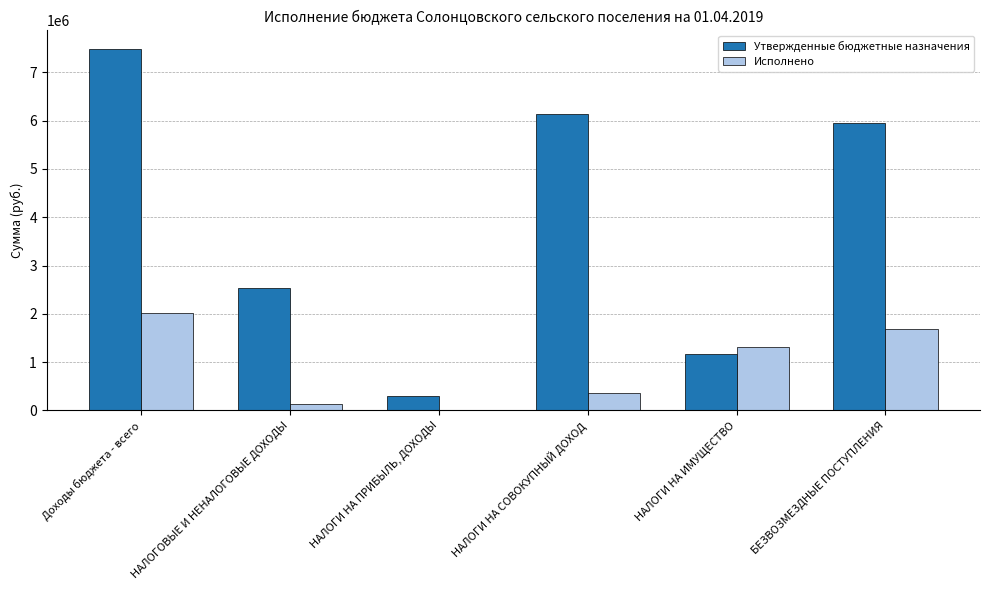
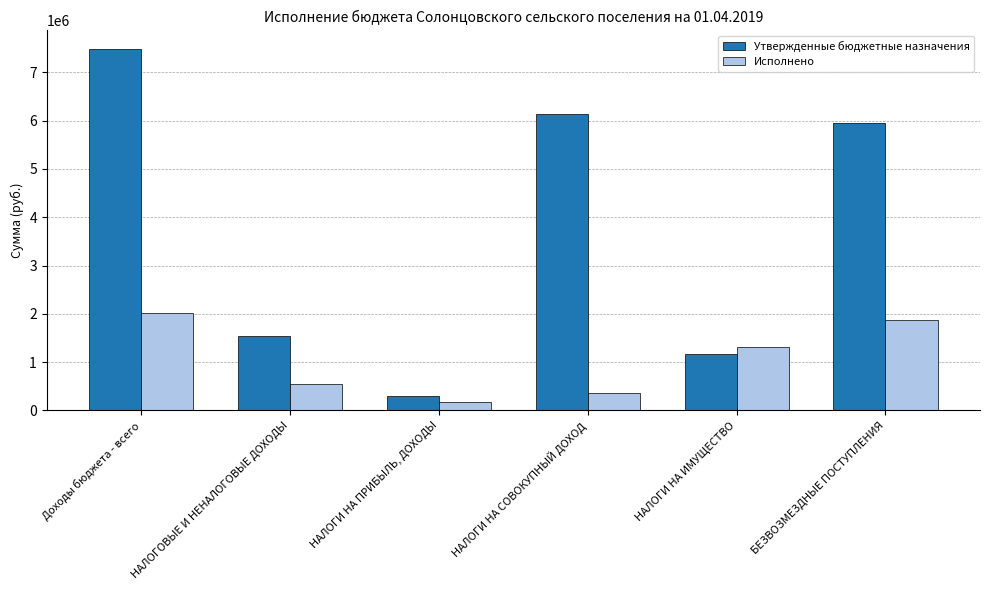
  {
    "Утвержденные бюджетные назначения": {
      "Доходы бюджета - всего": 7500000,
-     "НАЛОГОВЫЕ И НЕНАЛОГОВЫЕ ДОХОДЫ": 2500000,
+     "НАЛОГОВЫЕ И НЕНАЛОГОВЫЕ ДОХОДЫ": 1500000,
      "НАЛОГИ НА ПРИБЫЛЬ, ДОХОДЫ": 300000,
      "НАЛОГИ НА СОВОКУПНЫЙ ДОХОД": 6100000,
      "НАЛОГИ НА ИМУЩЕСТВО": 1200000,
      "БЕЗВОЗМЕЗДНЫЕ ПОСТУПЛЕНИЯ": 6000000
    },
    "Исполнено": {
      "Доходы бюджета - всего": 2000000,
-     "НАЛОГОВЫЕ И НЕНАЛОГОВЫЕ ДОХОДЫ": 100000,
-     "НАЛОГИ НА ПРИБЫЛЬ, ДОХОДЫ": 0,
+     "НАЛОГОВЫЕ И НЕНАЛОГОВЫЕ ДОХОДЫ": 600000,
+     "НАЛОГИ НА ПРИБЫЛЬ, ДОХОДЫ": 200000,
      "НАЛОГИ НА СОВОКУПНЫЙ ДОХОД": 400000,
      "НАЛОГИ НА ИМУЩЕСТВО": 1300000,
-     "БЕЗВОЗМЕЗДНЫЕ ПОСТУПЛЕНИЯ": 1700000
+     "БЕЗВОЗМЕЗДНЫЕ ПОСТУПЛЕНИЯ": 1900000
    }
  }
